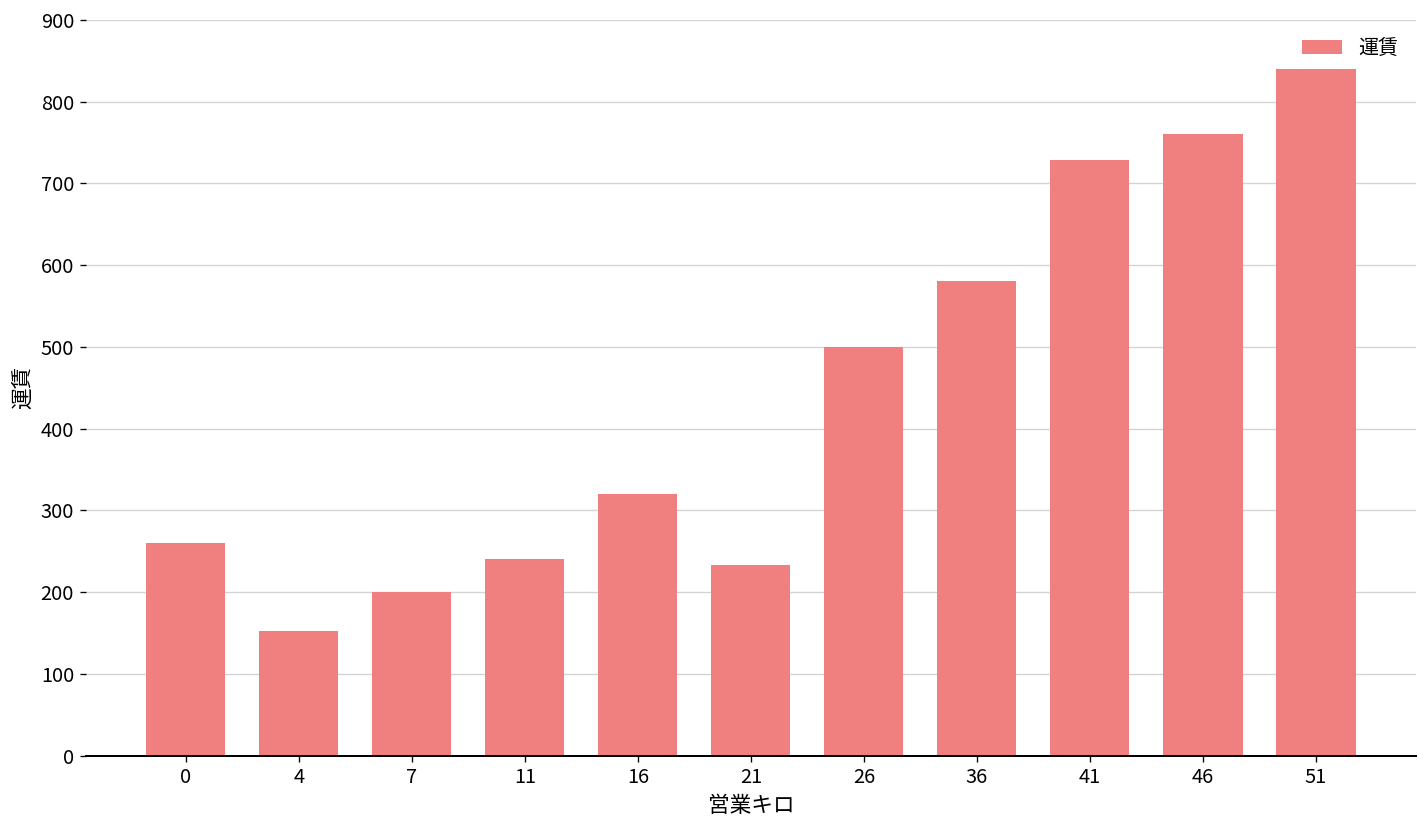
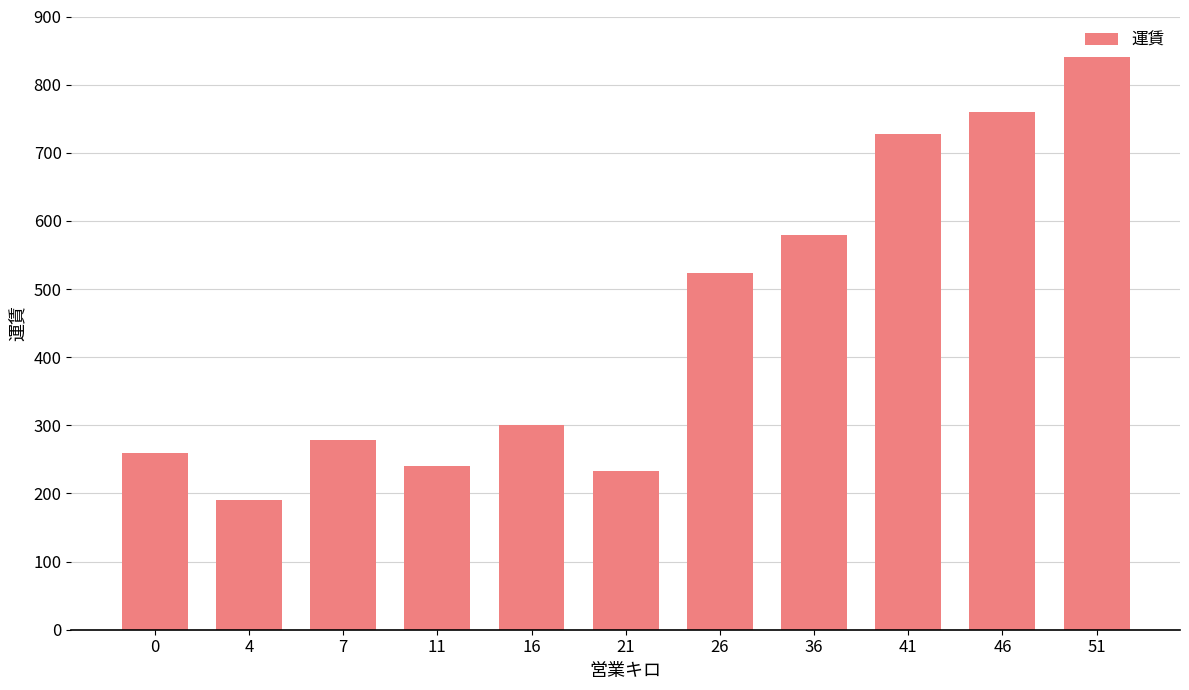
  {
    "0": 260,
-   "4": 150,
-   "7": 200,
+   "4": 190,
+   "7": 280,
    "11": 240,
-   "16": 320,
+   "16": 300,
    "21": 230,
-   "26": 500,
+   "26": 520,
    "36": 580,
    "41": 730,
    "46": 760,
    "51": 840
  }
